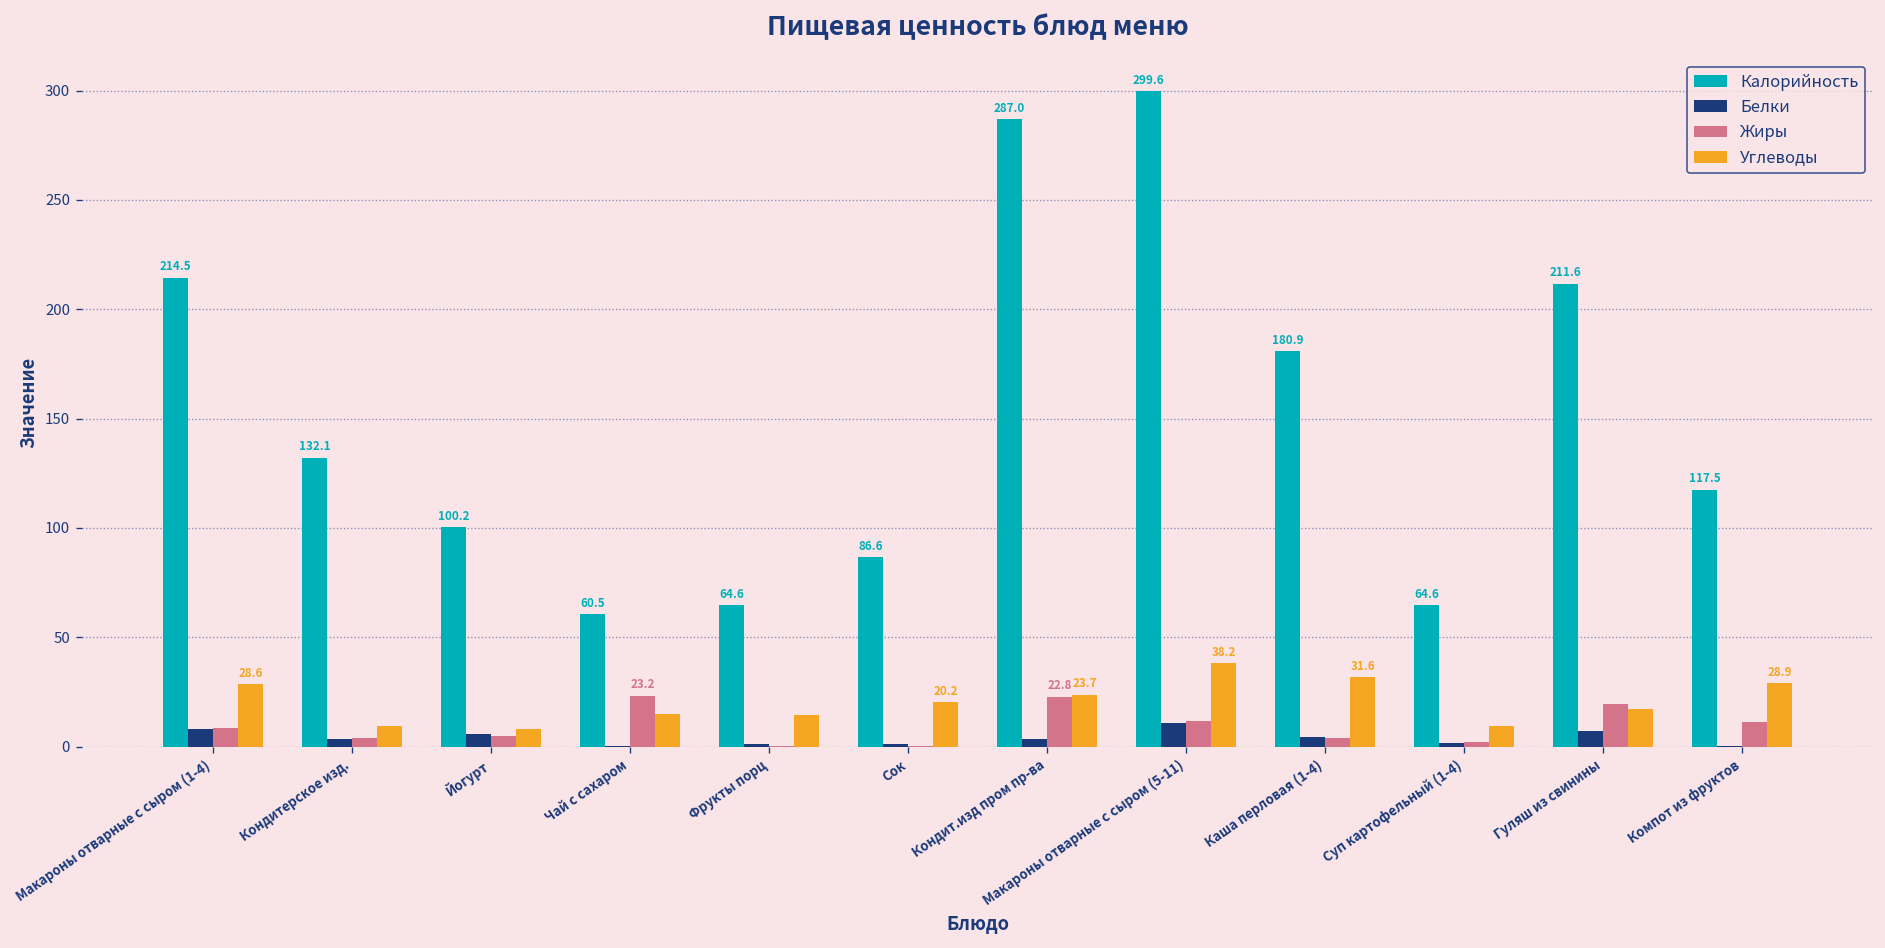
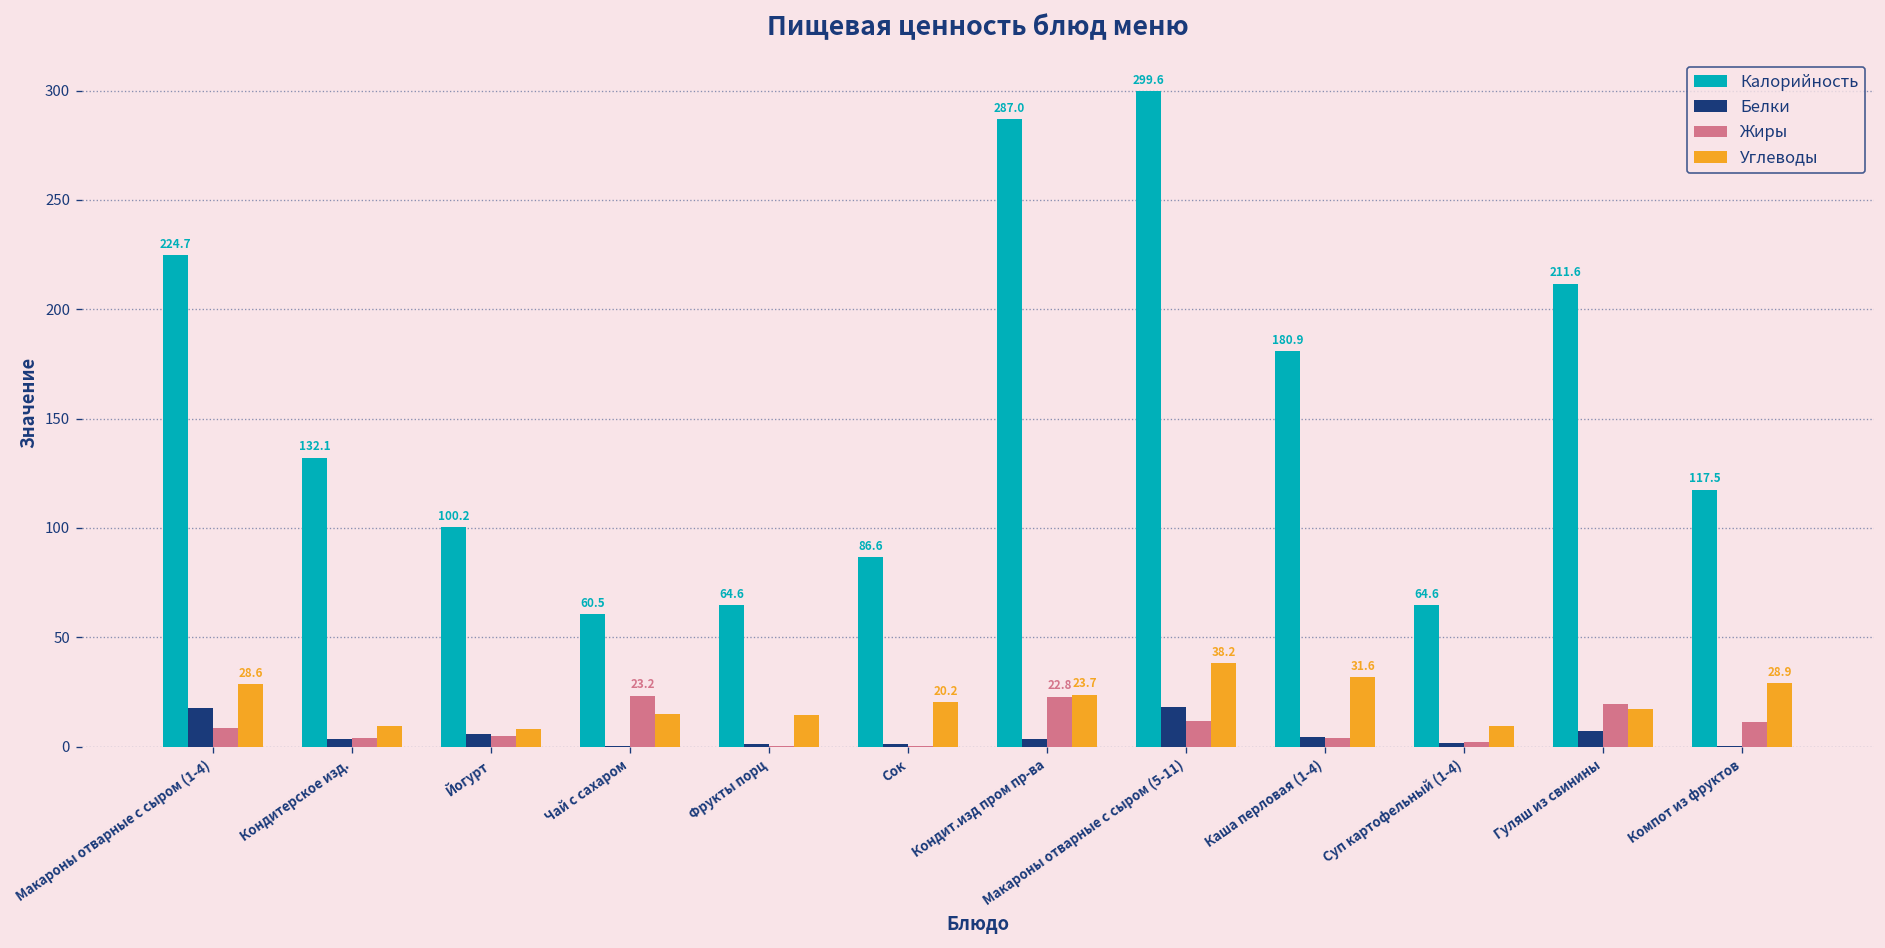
  {
    "Калорийность": {
-     "Макароны отварные с сыром (1-4)": 214.5,
+     "Макароны отварные с сыром (1-4)": 224.7,
      "Кондитерское изд.": 132.1,
      "Йогурт": 100.2,
      "Чай с сахаром": 60.5,
      "Фрукты порц": 64.6,
      "Сок": 86.6,
      "Кондит.изд пром пр-ва": 287.0,
      "Макароны отварные с сыром (5-11)": 299.6,
      "Каша перловая (1-4)": 180.9,
      "Суп картофельный (1-4)": 64.6,
      "Гуляш из свинины": 211.6,
      "Компот из фруктов": 117.5
    },
    "Белки": {
-     "Макароны отварные с сыром (1-4)": 8,
+     "Макароны отварные с сыром (1-4)": 17,
      "Кондитерское изд.": 3,
      "Йогурт": 6,
      "Фрукты порц": 1,
      "Кондит.изд пром пр-ва": 3,
-     "Макароны отварные с сыром (5-11)": 11,
+     "Макароны отварные с сыром (5-11)": 18,
      "Каша перловая (1-4)": 4,
      "Суп картофельный (1-4)": 2,
      "Гуляш из свинины": 7
    },
    "Жиры": {
      "Чай с сахаром": 23.2,
      "Кондит.изд пром пр-ва": 22.8
    },
    "Углеводы": {
      "Макароны отварные с сыром (1-4)": 28.6,
      "Сок": 20.2,
      "Кондит.изд пром пр-ва": 23.7,
      "Макароны отварные с сыром (5-11)": 38.2,
      "Каша перловая (1-4)": 31.6,
      "Компот из фруктов": 28.9
    }
  }
